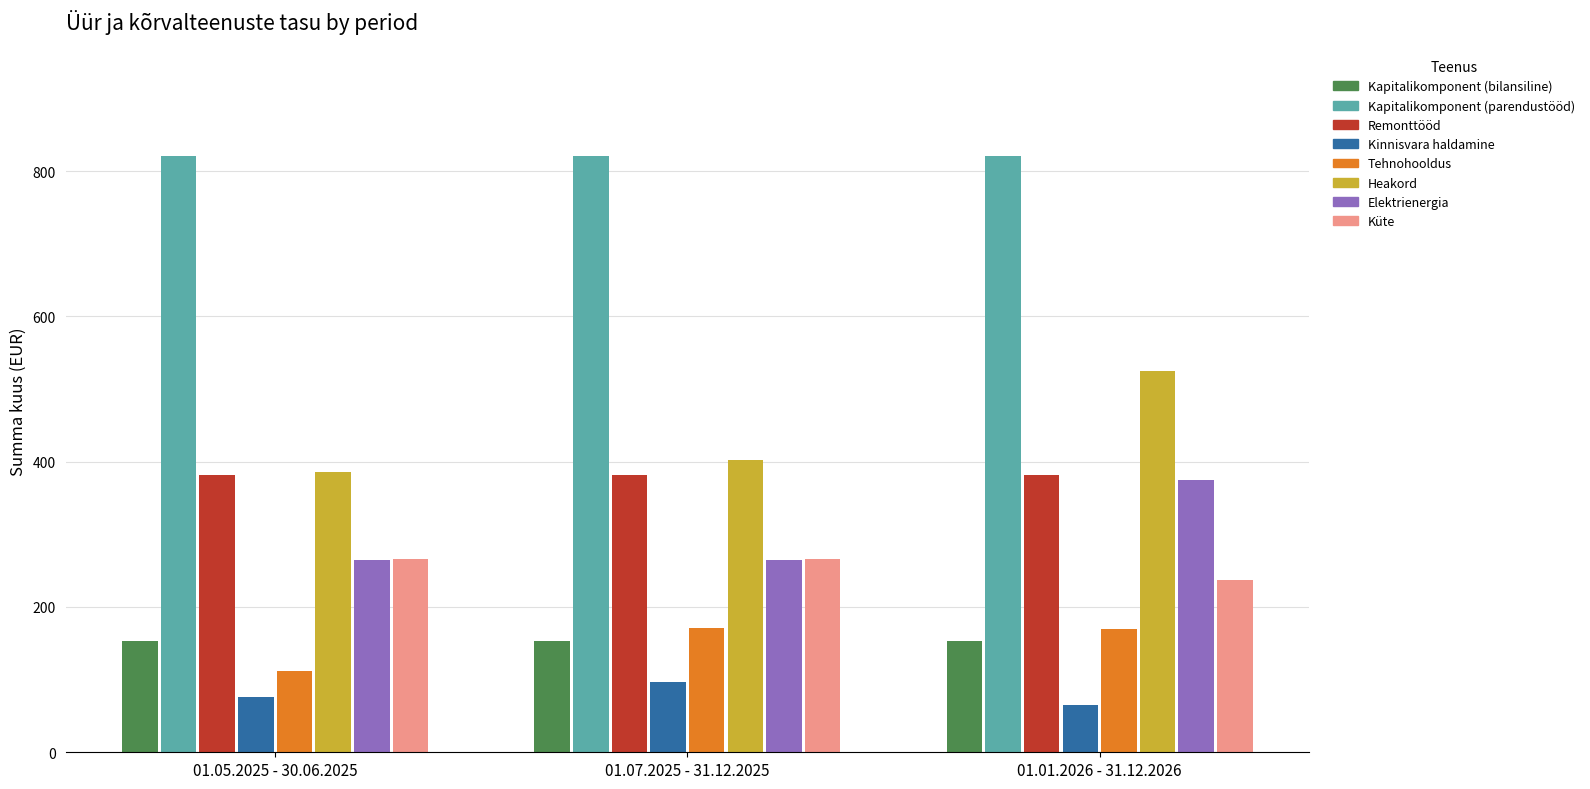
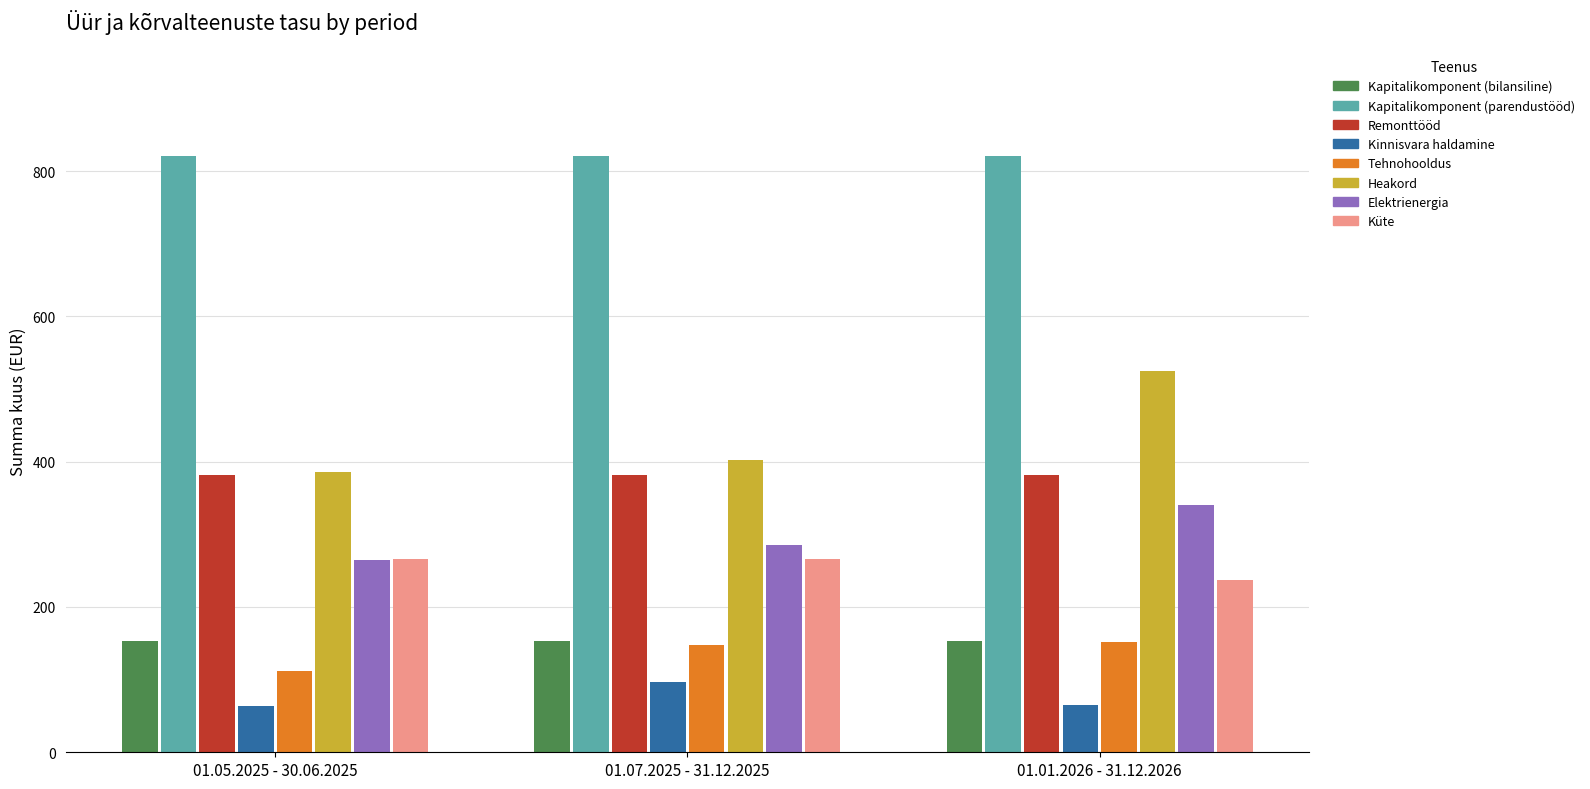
  {
    "Kapitalikomponent (bilansiline)": {
      "01.05.2025 - 30.06.2025": 150,
      "01.07.2025 - 31.12.2025": 150,
      "01.01.2026 - 31.12.2026": 150
    },
    "Kapitalikomponent (parendustööd)": {
      "01.05.2025 - 30.06.2025": 820,
      "01.07.2025 - 31.12.2025": 820,
      "01.01.2026 - 31.12.2026": 820
    },
    "Remonttööd": {
      "01.05.2025 - 30.06.2025": 380,
      "01.07.2025 - 31.12.2025": 380,
      "01.01.2026 - 31.12.2026": 380
    },
    "Kinnisvara haldamine": {
-     "01.05.2025 - 30.06.2025": 80,
+     "01.05.2025 - 30.06.2025": 60,
      "01.07.2025 - 31.12.2025": 100,
      "01.01.2026 - 31.12.2026": 70
    },
    "Tehnohooldus": {
      "01.05.2025 - 30.06.2025": 110,
-     "01.07.2025 - 31.12.2025": 170,
-     "01.01.2026 - 31.12.2026": 170
+     "01.07.2025 - 31.12.2025": 150,
+     "01.01.2026 - 31.12.2026": 150
    },
    "Heakord": {
      "01.05.2025 - 30.06.2025": 390,
      "01.07.2025 - 31.12.2025": 400,
      "01.01.2026 - 31.12.2026": 520
    },
    "Elektrienergia": {
      "01.05.2025 - 30.06.2025": 270,
-     "01.07.2025 - 31.12.2025": 270,
-     "01.01.2026 - 31.12.2026": 370
+     "01.07.2025 - 31.12.2025": 290,
+     "01.01.2026 - 31.12.2026": 340
    },
    "Küte": {
      "01.05.2025 - 30.06.2025": 270,
      "01.07.2025 - 31.12.2025": 270,
      "01.01.2026 - 31.12.2026": 240
    }
  }
